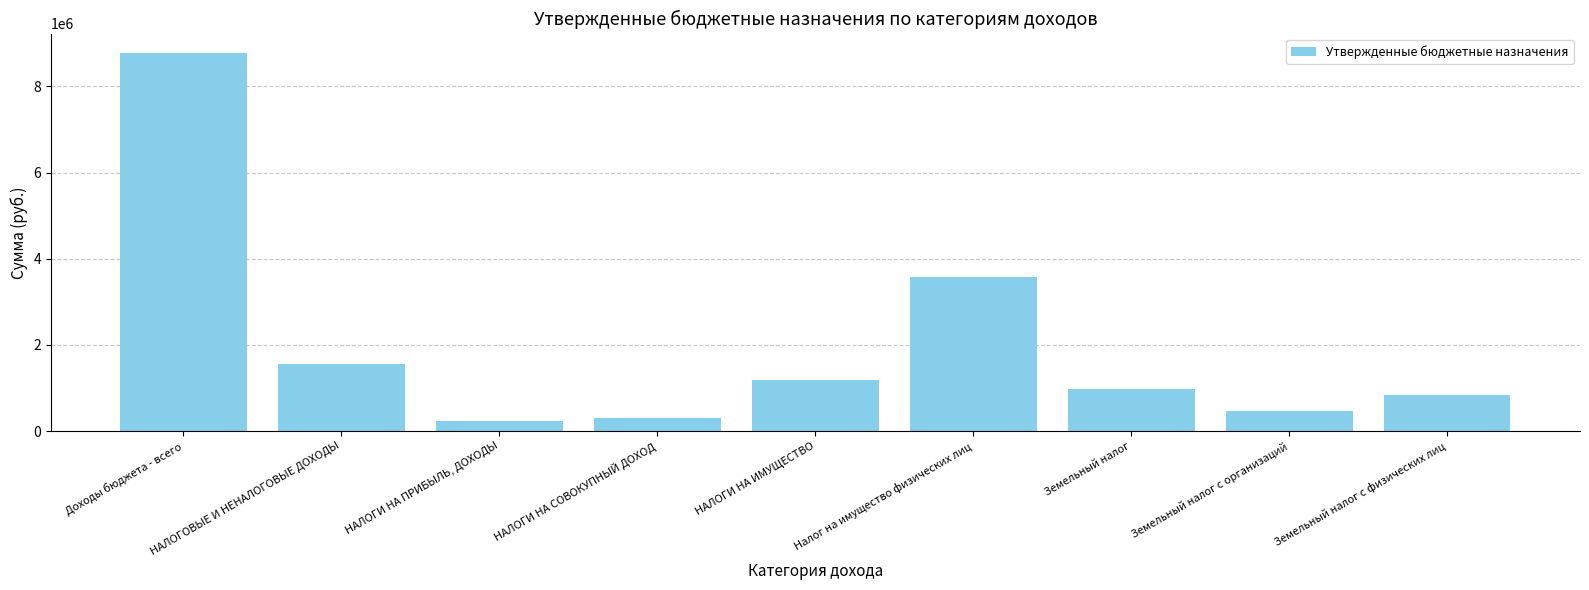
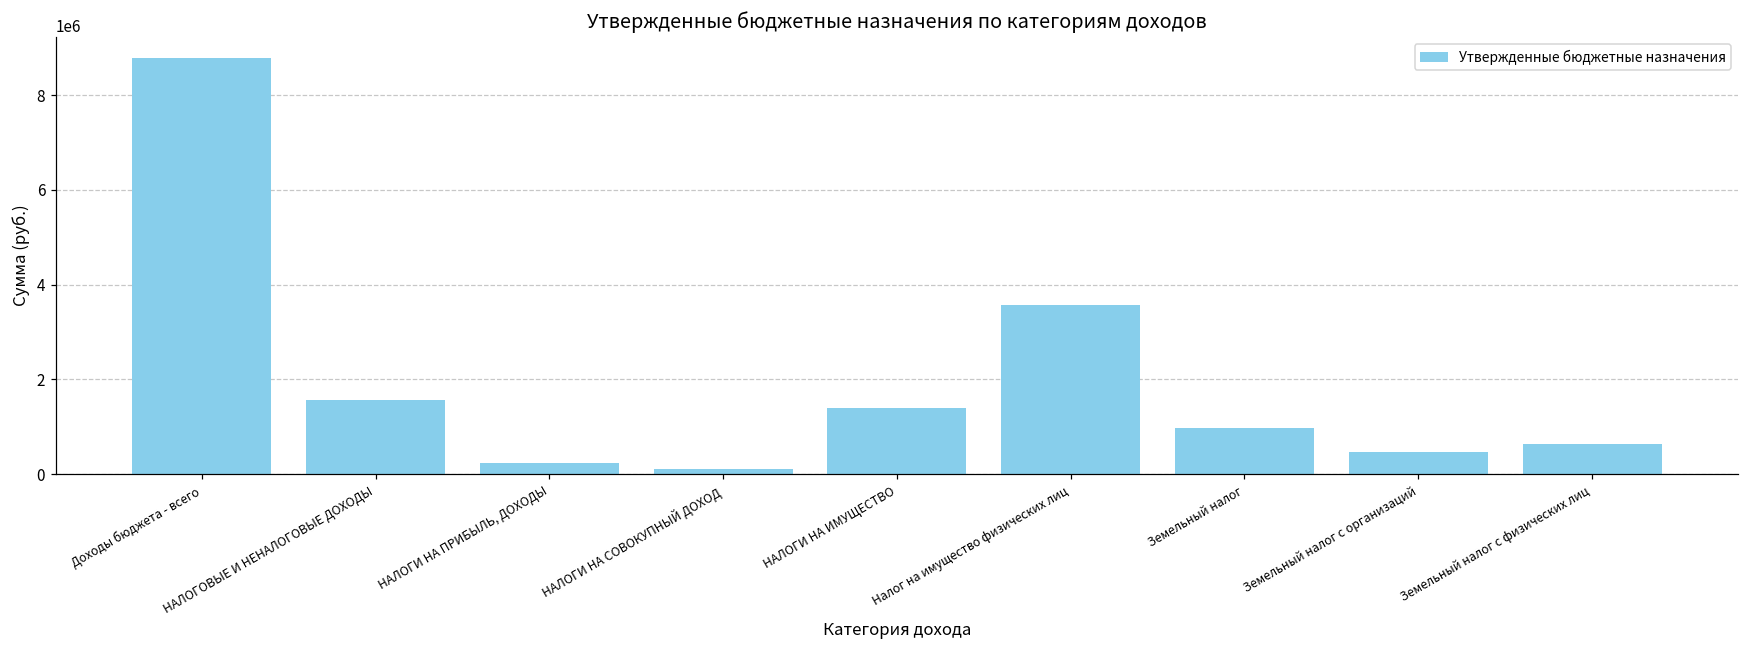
  {
    "Доходы бюджета - всего": 8800000,
    "НАЛОГОВЫЕ И НЕНАЛОГОВЫЕ ДОХОДЫ": 1600000,
    "НАЛОГИ НА ПРИБЫЛЬ, ДОХОДЫ": 200000,
-   "НАЛОГИ НА СОВОКУПНЫЙ ДОХОД": 300000,
-   "НАЛОГИ НА ИМУЩЕСТВО": 1200000,
+   "НАЛОГИ НА СОВОКУПНЫЙ ДОХОД": 100000,
+   "НАЛОГИ НА ИМУЩЕСТВО": 1400000,
    "Налог на имущество физических лиц": 3600000,
    "Земельный налог": 1000000,
    "Земельный налог с организаций": 500000,
-   "Земельный налог с физических лиц": 800000
+   "Земельный налог с физических лиц": 600000
  }
